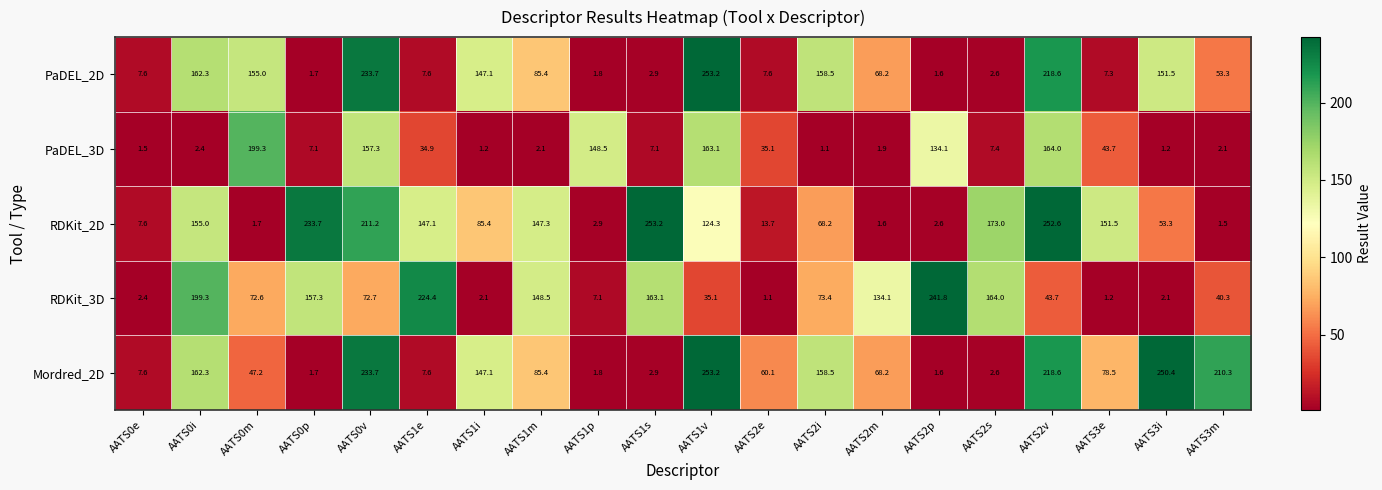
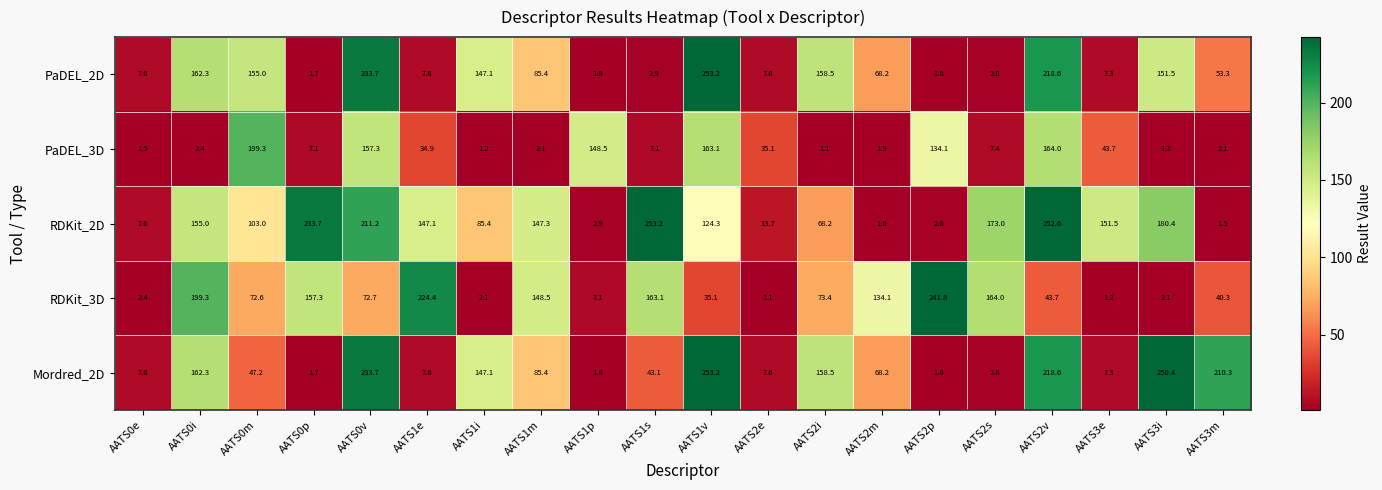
  {
    "PaDEL_2D": {
      "AATS0e": 7.6,
      "AATS0i": 162.3,
      "AATS0m": 155.0,
      "AATS0p": 1.7,
      "AATS0v": 233.7,
      "AATS1e": 7.6,
      "AATS1i": 147.1,
      "AATS1m": 85.4,
      "AATS1p": 1.8,
      "AATS1s": 2.9,
      "AATS1v": 253.2,
      "AATS2e": 7.6,
      "AATS2i": 158.5,
      "AATS2m": 68.2,
      "AATS2p": 1.6,
      "AATS2s": 2.6,
      "AATS2v": 218.6,
      "AATS3e": 7.3,
      "AATS3i": 151.5,
      "AATS3m": 53.3
    },
    "PaDEL_3D": {
      "AATS0e": 1.5,
      "AATS0i": 2.4,
      "AATS0m": 199.3,
      "AATS0p": 7.1,
      "AATS0v": 157.3,
      "AATS1e": 34.9,
      "AATS1i": 1.2,
      "AATS1m": 2.1,
      "AATS1p": 148.5,
      "AATS1s": 7.1,
      "AATS1v": 163.1,
      "AATS2e": 35.1,
      "AATS2i": 1.1,
      "AATS2m": 1.9,
      "AATS2p": 134.1,
      "AATS2s": 7.4,
      "AATS2v": 164.0,
      "AATS3e": 43.7,
      "AATS3i": 1.2,
      "AATS3m": 2.1
    },
    "RDKit_2D": {
      "AATS0e": 7.6,
      "AATS0i": 155.0,
-     "AATS0m": 1.7,
+     "AATS0m": 103.0,
      "AATS0p": 233.7,
      "AATS0v": 211.2,
      "AATS1e": 147.1,
      "AATS1i": 85.4,
      "AATS1m": 147.3,
      "AATS1p": 2.9,
      "AATS1s": 253.2,
      "AATS1v": 124.3,
      "AATS2e": 13.7,
      "AATS2i": 68.2,
      "AATS2m": 1.6,
      "AATS2p": 2.6,
      "AATS2s": 173.0,
      "AATS2v": 252.6,
      "AATS3e": 151.5,
-     "AATS3i": 53.3,
+     "AATS3i": 180.4,
      "AATS3m": 1.5
    },
    "RDKit_3D": {
      "AATS0e": 2.4,
      "AATS0i": 199.3,
      "AATS0m": 72.6,
      "AATS0p": 157.3,
      "AATS0v": 72.7,
      "AATS1e": 224.4,
      "AATS1i": 2.1,
      "AATS1m": 148.5,
      "AATS1p": 7.1,
      "AATS1s": 163.1,
      "AATS1v": 35.1,
      "AATS2e": 1.1,
      "AATS2i": 73.4,
      "AATS2m": 134.1,
      "AATS2p": 241.8,
      "AATS2s": 164.0,
      "AATS2v": 43.7,
      "AATS3e": 1.2,
      "AATS3i": 2.1,
      "AATS3m": 40.3
    },
    "Mordred_2D": {
      "AATS0e": 7.6,
      "AATS0i": 162.3,
      "AATS0m": 47.2,
      "AATS0p": 1.7,
      "AATS0v": 233.7,
      "AATS1e": 7.6,
      "AATS1i": 147.1,
      "AATS1m": 85.4,
      "AATS1p": 1.8,
-     "AATS1s": 2.9,
+     "AATS1s": 43.1,
      "AATS1v": 253.2,
-     "AATS2e": 60.1,
+     "AATS2e": 7.6,
      "AATS2i": 158.5,
      "AATS2m": 68.2,
      "AATS2p": 1.6,
      "AATS2s": 2.6,
      "AATS2v": 218.6,
-     "AATS3e": 78.5,
+     "AATS3e": 7.3,
      "AATS3i": 250.4,
      "AATS3m": 210.3
    }
  }
